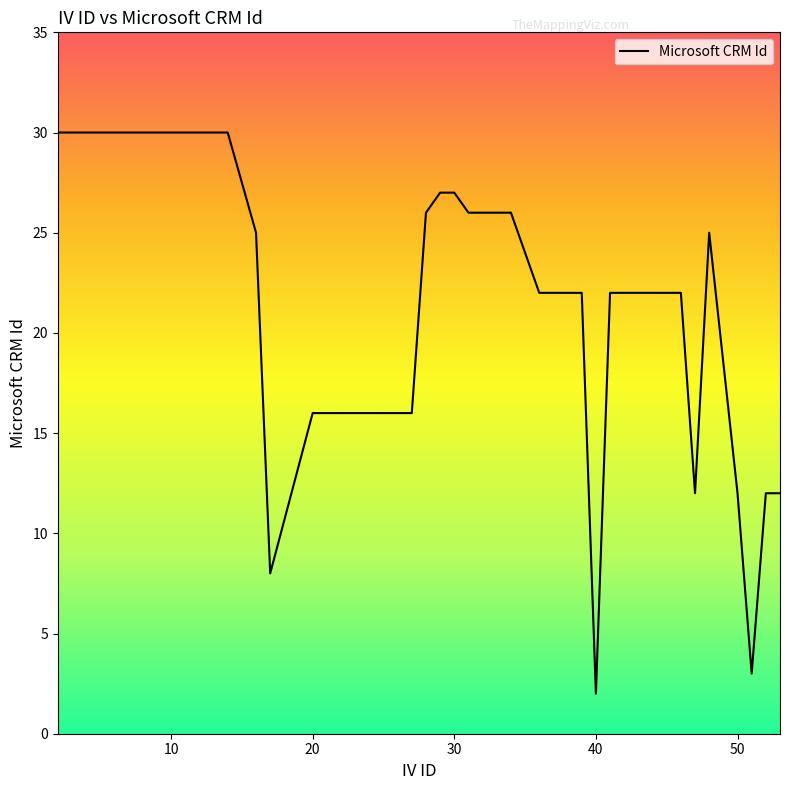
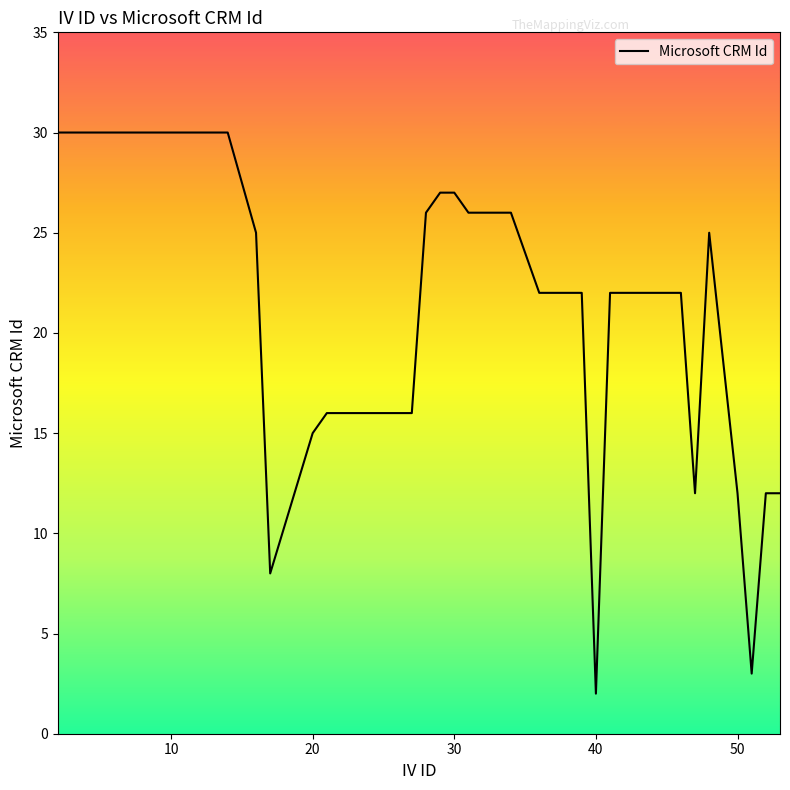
  {
-   "20": 16,
+   "20": 15,
    "30": 27,
    "40": 2,
    "50": 12
  }
